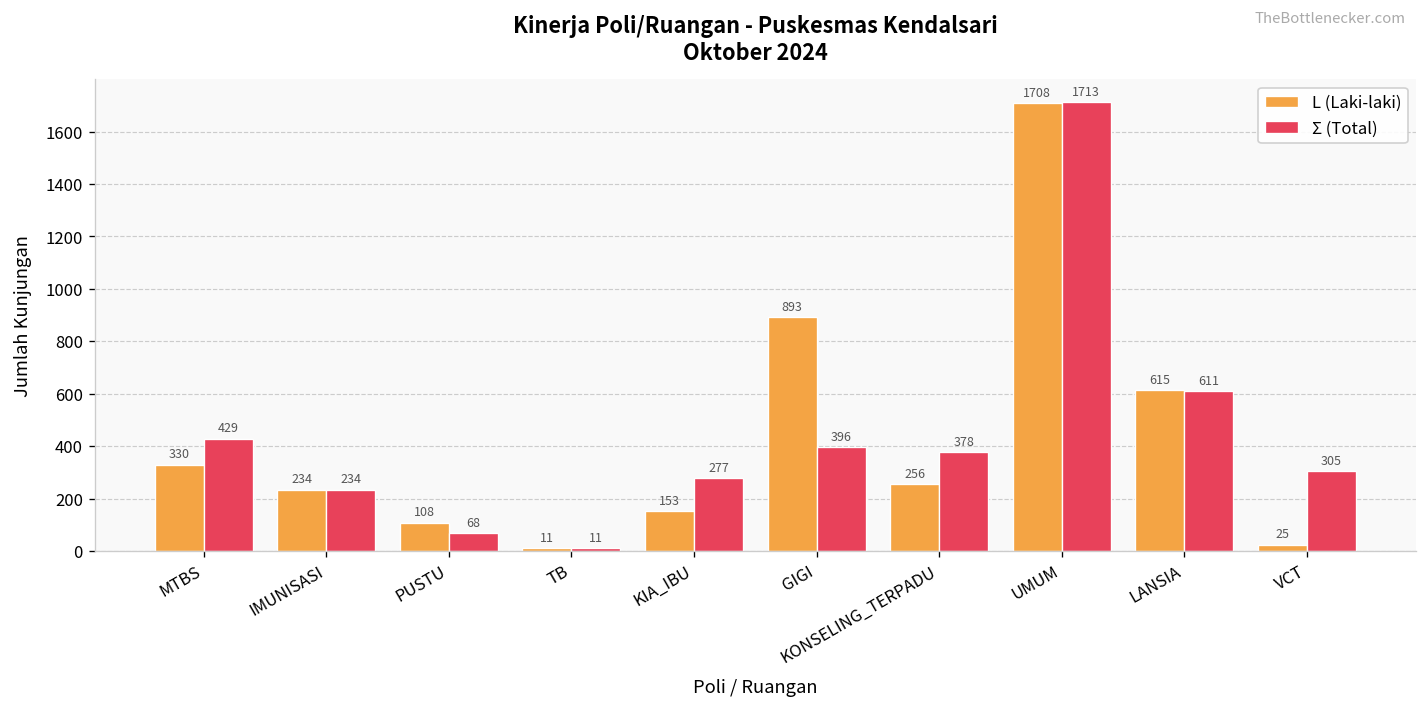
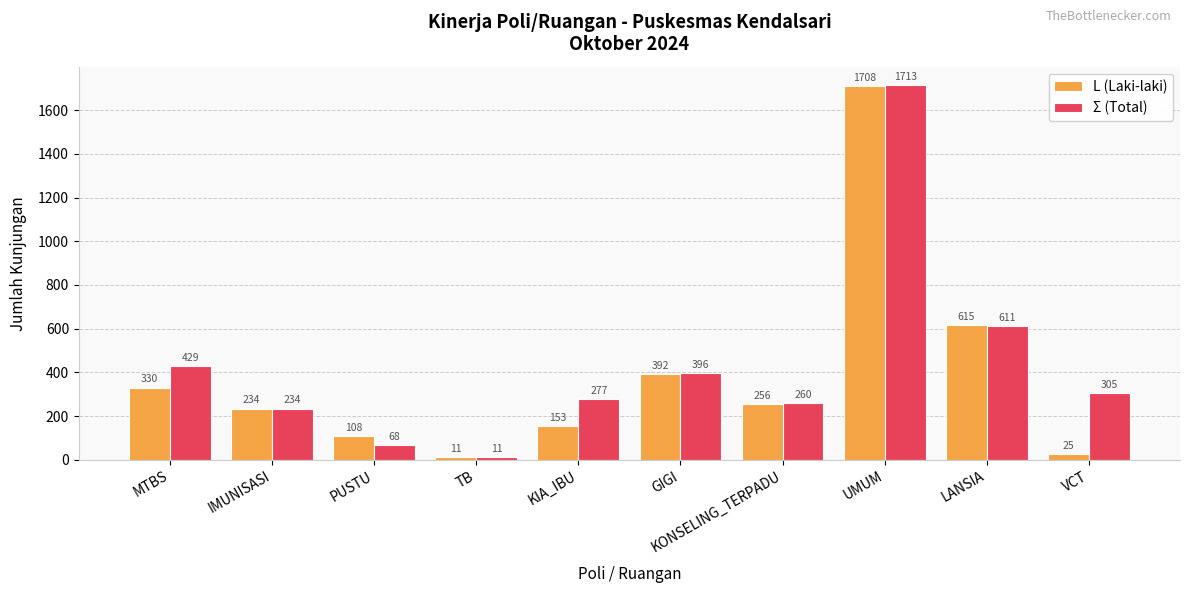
  {
    "L (Laki-laki)": {
      "MTBS": 330,
      "IMUNISASI": 234,
      "PUSTU": 108,
      "TB": 11,
      "KIA_IBU": 153,
-     "GIGI": 893,
+     "GIGI": 392,
      "KONSELING_TERPADU": 256,
      "UMUM": 1708,
      "LANSIA": 615,
      "VCT": 25
    },
    "Σ (Total)": {
      "MTBS": 429,
      "IMUNISASI": 234,
      "PUSTU": 68,
      "TB": 11,
      "KIA_IBU": 277,
      "GIGI": 396,
-     "KONSELING_TERPADU": 378,
+     "KONSELING_TERPADU": 260,
      "UMUM": 1713,
      "LANSIA": 611,
      "VCT": 305
    }
  }
